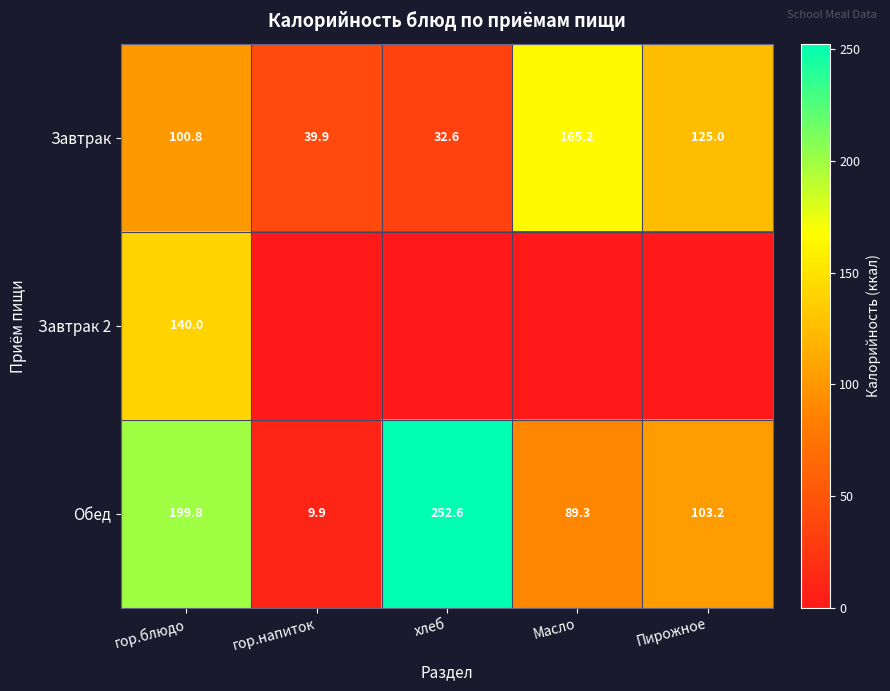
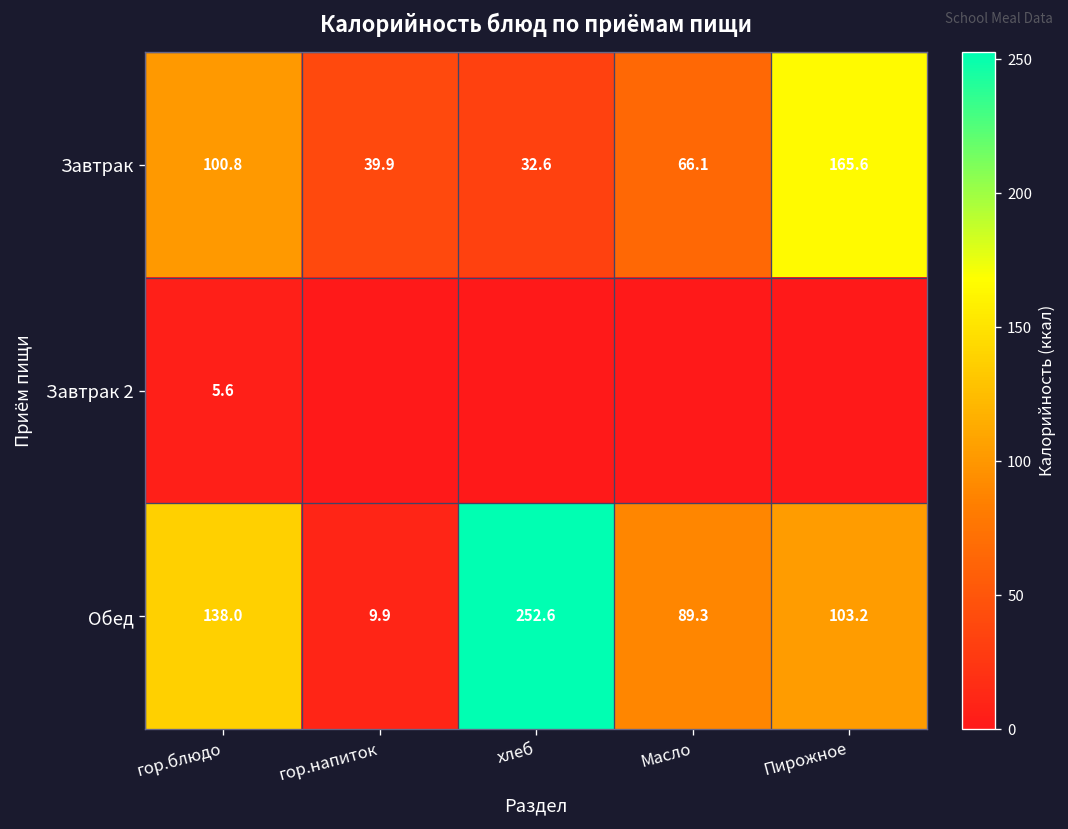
  {
    "Завтрак": {
      "гор.блюдо": 100.8,
      "гор.напиток": 39.9,
      "хлеб": 32.6,
-     "Масло": 165.2,
-     "Пирожное": 125.0
+     "Масло": 66.1,
+     "Пирожное": 165.6
    },
    "Завтрак 2": {
-     "гор.блюдо": 140.0
+     "гор.блюдо": 5.6
    },
    "Обед": {
-     "гор.блюдо": 199.8,
+     "гор.блюдо": 138.0,
      "гор.напиток": 9.9,
      "хлеб": 252.6,
      "Масло": 89.3,
      "Пирожное": 103.2
    }
  }
